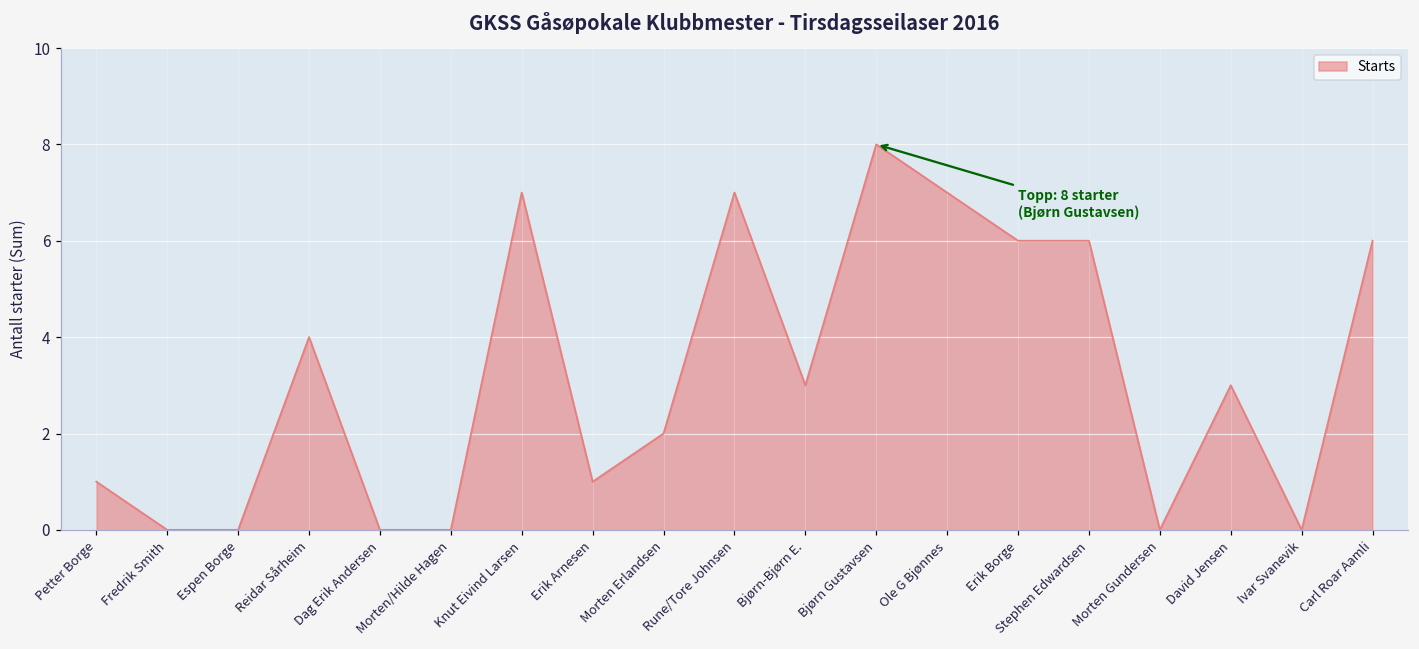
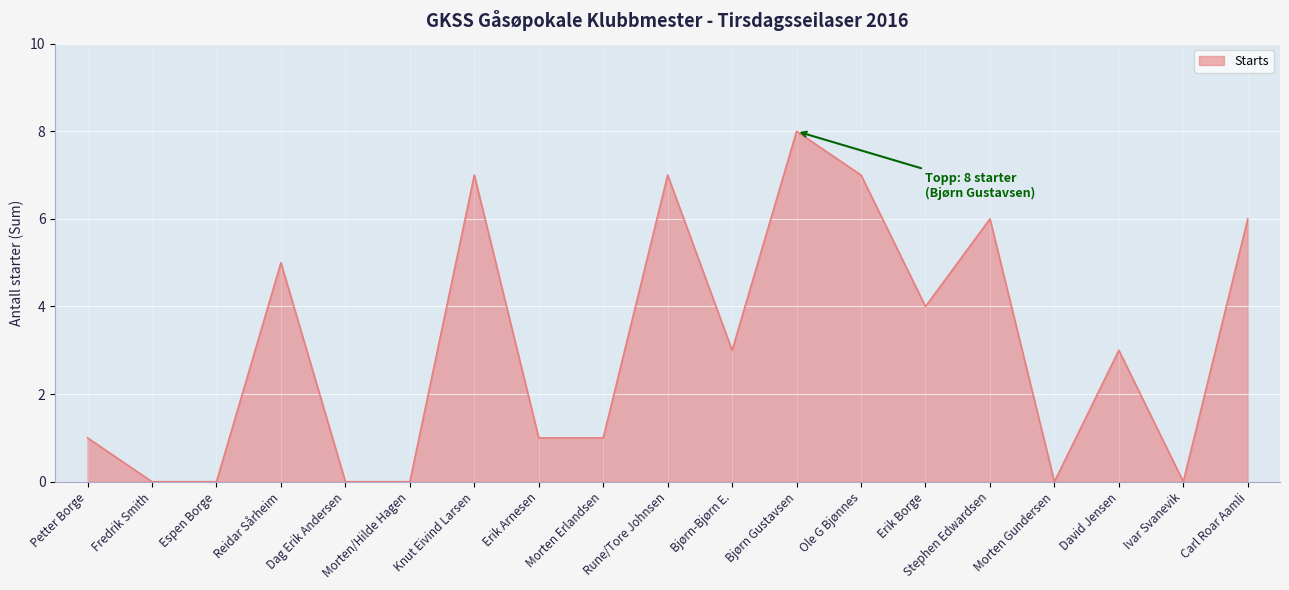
  {
    "Petter Borge": 1,
    "Fredrik Smith": 0,
    "Espen Borge": 0,
-   "Reidar Sårheim": 4,
+   "Reidar Sårheim": 5,
    "Dag Erik Andersen": 0,
    "Morten/Hilde Hagen": 0,
    "Knut Eivind Larsen": 7,
    "Erik Arnesen": 1,
-   "Morten Erlandsen": 2,
+   "Morten Erlandsen": 1,
    "Rune/Tore Johnsen": 7,
    "Bjørn-Bjørn E.": 3,
    "Bjørn Gustavsen": 8,
-   "Erik Borge": 6,
+   "Erik Borge": 4,
    "Stephen Edwardsen": 6,
    "Morten Gundersen": 0,
    "David Jensen": 3,
    "Ivar Svanevik": 0,
    "Carl Roar Aamli": 6
  }
